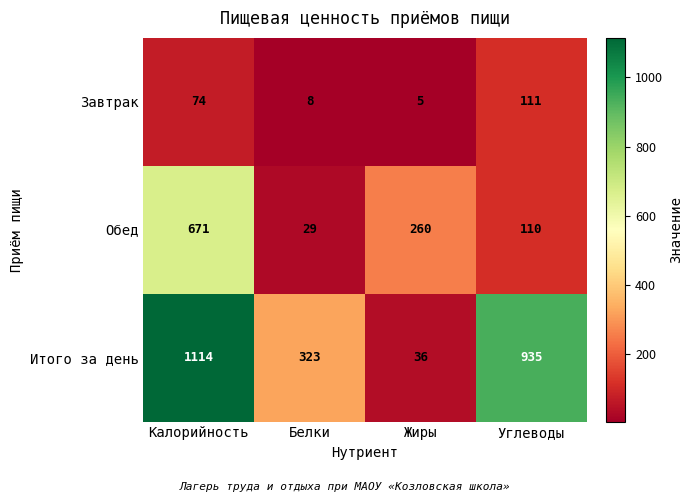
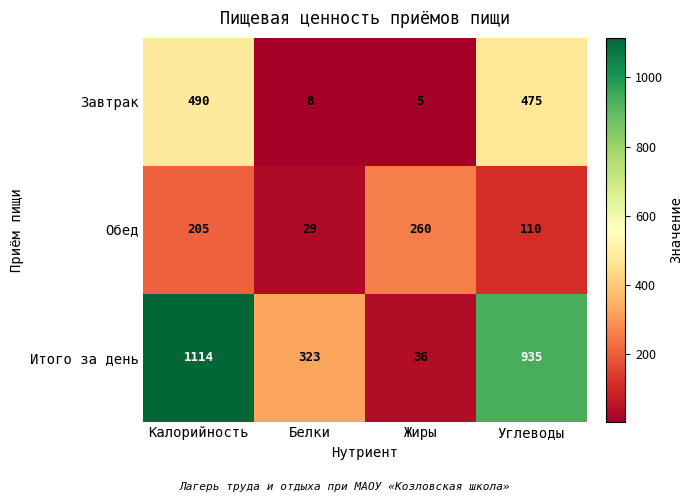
  {
    "Завтрак": {
-     "Калорийность": 74,
+     "Калорийность": 490,
      "Белки": 8,
      "Жиры": 5,
-     "Углеводы": 111
+     "Углеводы": 475
    },
    "Обед": {
-     "Калорийность": 671,
+     "Калорийность": 205,
      "Белки": 29,
      "Жиры": 260,
      "Углеводы": 110
    },
    "Итого за день": {
      "Калорийность": 1114,
      "Белки": 323,
      "Жиры": 36,
      "Углеводы": 935
    }
  }
